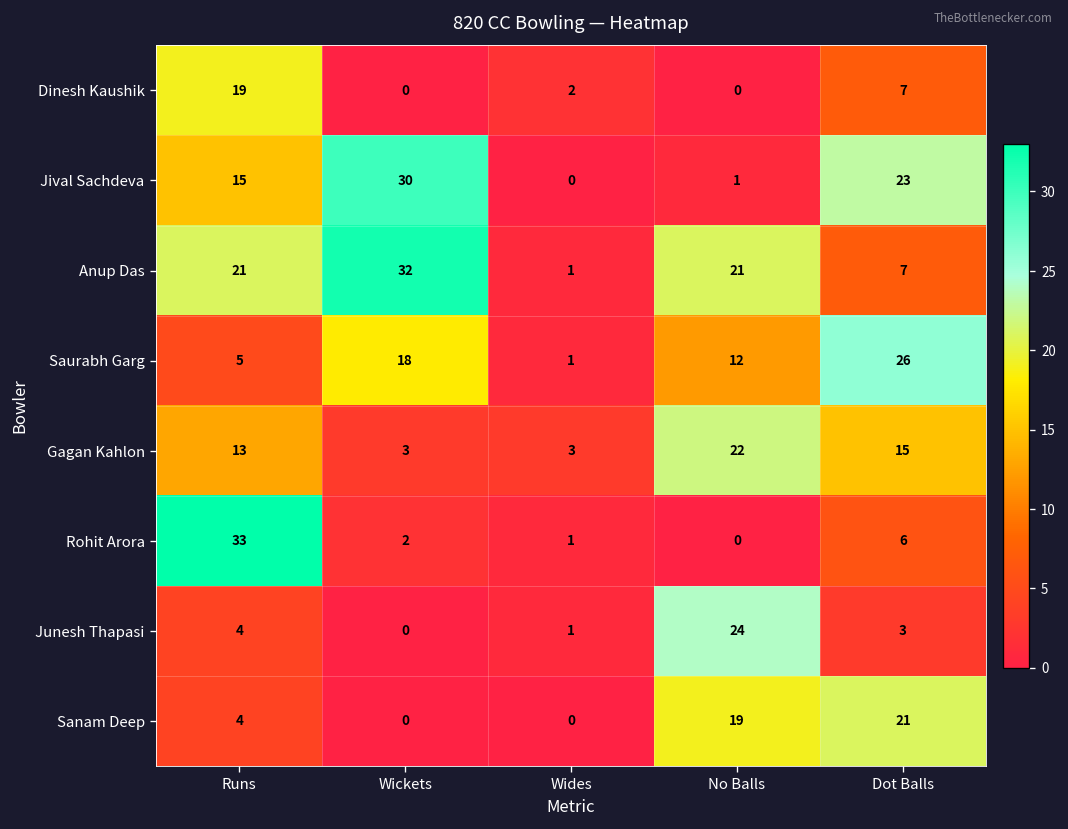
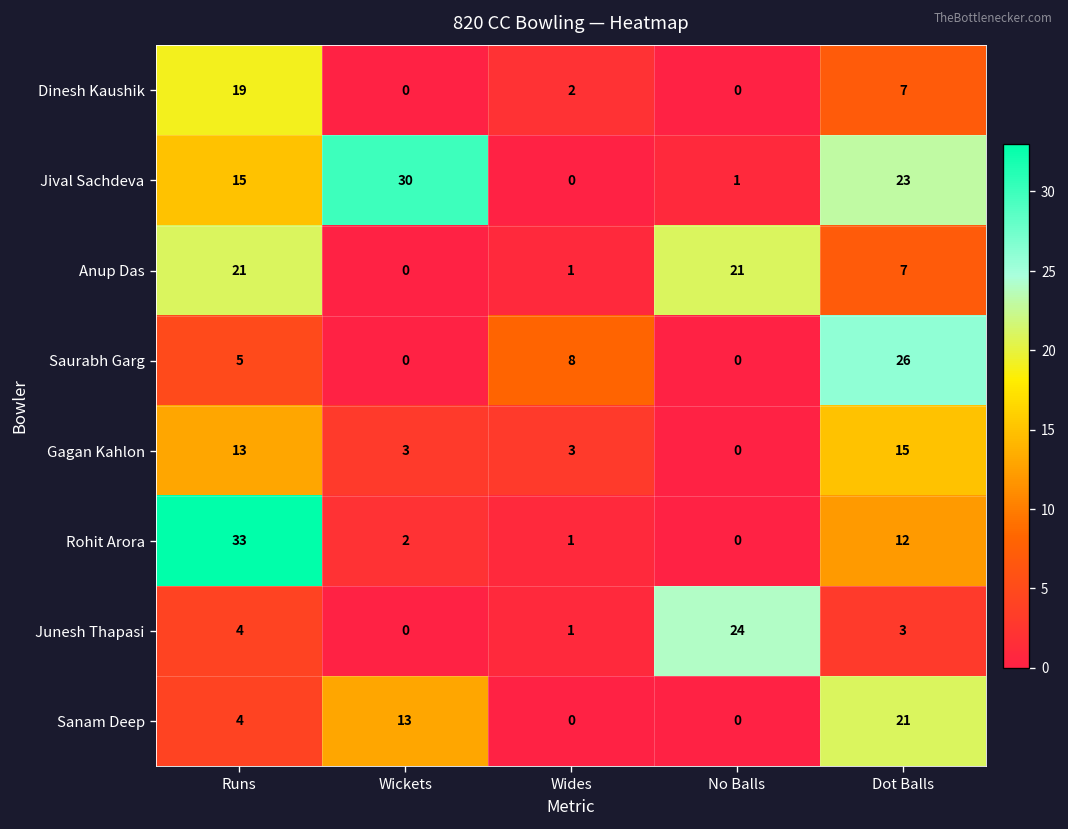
  {
    "Dinesh Kaushik": {
      "Runs": 19,
      "Wickets": 0,
      "Wides": 2,
      "No Balls": 0,
      "Dot Balls": 7
    },
    "Jival Sachdeva": {
      "Runs": 15,
      "Wickets": 30,
      "Wides": 0,
      "No Balls": 1,
      "Dot Balls": 23
    },
    "Anup Das": {
      "Runs": 21,
-     "Wickets": 32,
+     "Wickets": 0,
      "Wides": 1,
      "No Balls": 21,
      "Dot Balls": 7
    },
    "Saurabh Garg": {
      "Runs": 5,
-     "Wickets": 18,
-     "Wides": 1,
-     "No Balls": 12,
+     "Wickets": 0,
+     "Wides": 8,
+     "No Balls": 0,
      "Dot Balls": 26
    },
    "Gagan Kahlon": {
      "Runs": 13,
      "Wickets": 3,
      "Wides": 3,
-     "No Balls": 22,
+     "No Balls": 0,
      "Dot Balls": 15
    },
    "Rohit Arora": {
      "Runs": 33,
      "Wickets": 2,
      "Wides": 1,
      "No Balls": 0,
-     "Dot Balls": 6
+     "Dot Balls": 12
    },
    "Junesh Thapasi": {
      "Runs": 4,
      "Wickets": 0,
      "Wides": 1,
      "No Balls": 24,
      "Dot Balls": 3
    },
    "Sanam Deep": {
      "Runs": 4,
-     "Wickets": 0,
+     "Wickets": 13,
      "Wides": 0,
-     "No Balls": 19,
+     "No Balls": 0,
      "Dot Balls": 21
    }
  }
